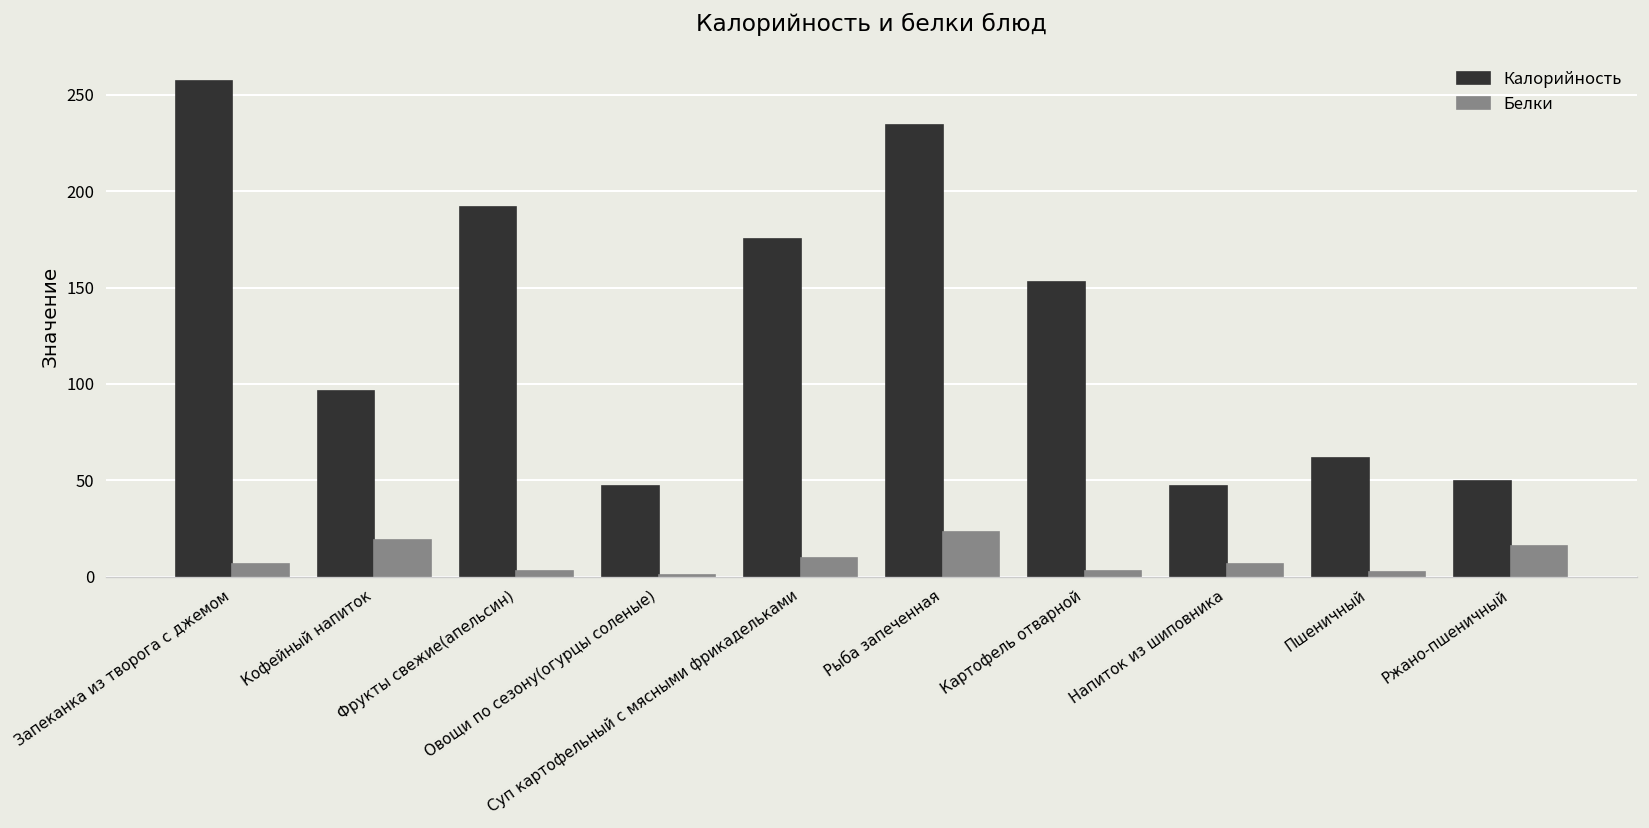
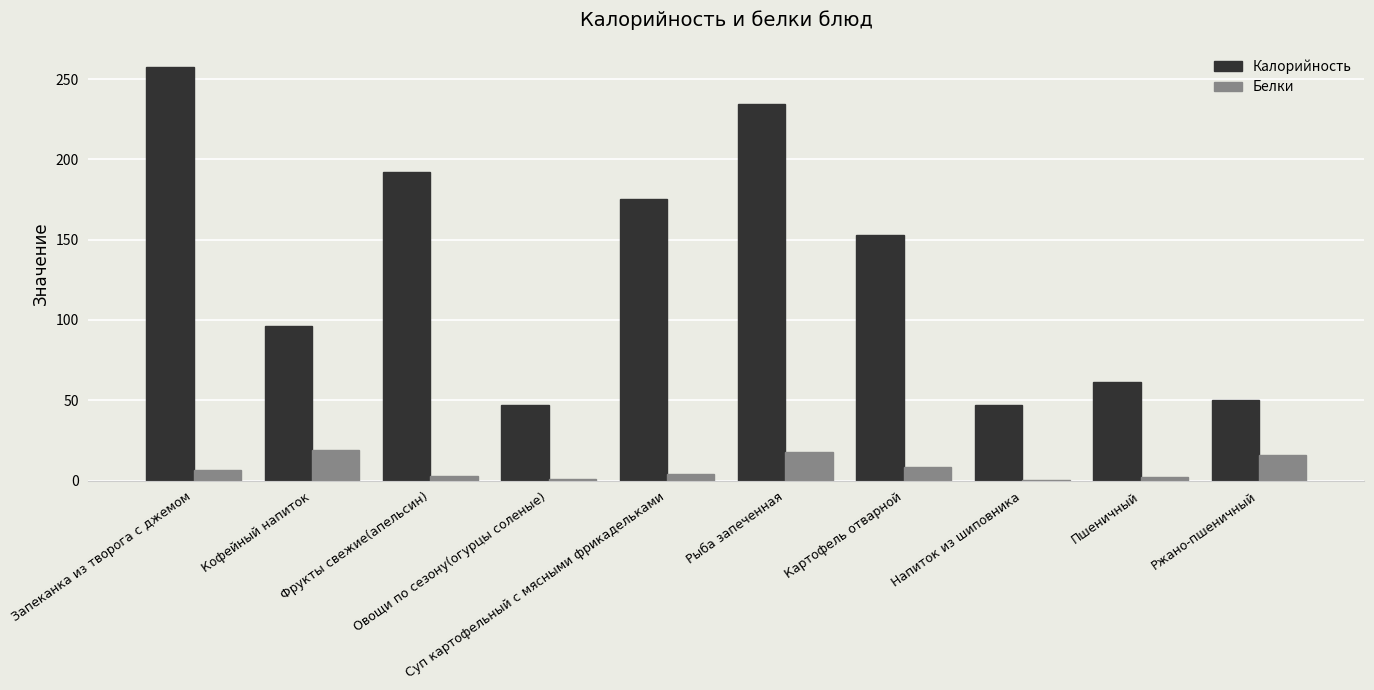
  {
    "Калорийность": {
      "Запеканка из творога с джемом": 257,
      "Кофейный напиток": 96,
      "Фрукты свежие(апельсин)": 192,
      "Овощи по сезону(огурцы соленые)": 47,
      "Суп картофельный с мясными фрикадельками": 175,
      "Рыба запеченная": 234,
      "Картофель отварной": 153,
      "Напиток из шиповника": 47,
      "Пшеничный": 62,
      "Ржано-пшеничный": 50
    },
    "Белки": {
      "Запеканка из творога с джемом": 7,
      "Кофейный напиток": 19,
      "Фрукты свежие(апельсин)": 3,
-     "Суп картофельный с мясными фрикадельками": 10,
-     "Рыба запеченная": 23,
-     "Картофель отварной": 3,
-     "Напиток из шиповника": 7,
+     "Суп картофельный с мясными фрикадельками": 4,
+     "Рыба запеченная": 18,
+     "Картофель отварной": 9,
+     "Напиток из шиповника": 1,
      "Пшеничный": 2,
      "Ржано-пшеничный": 16
    }
  }
